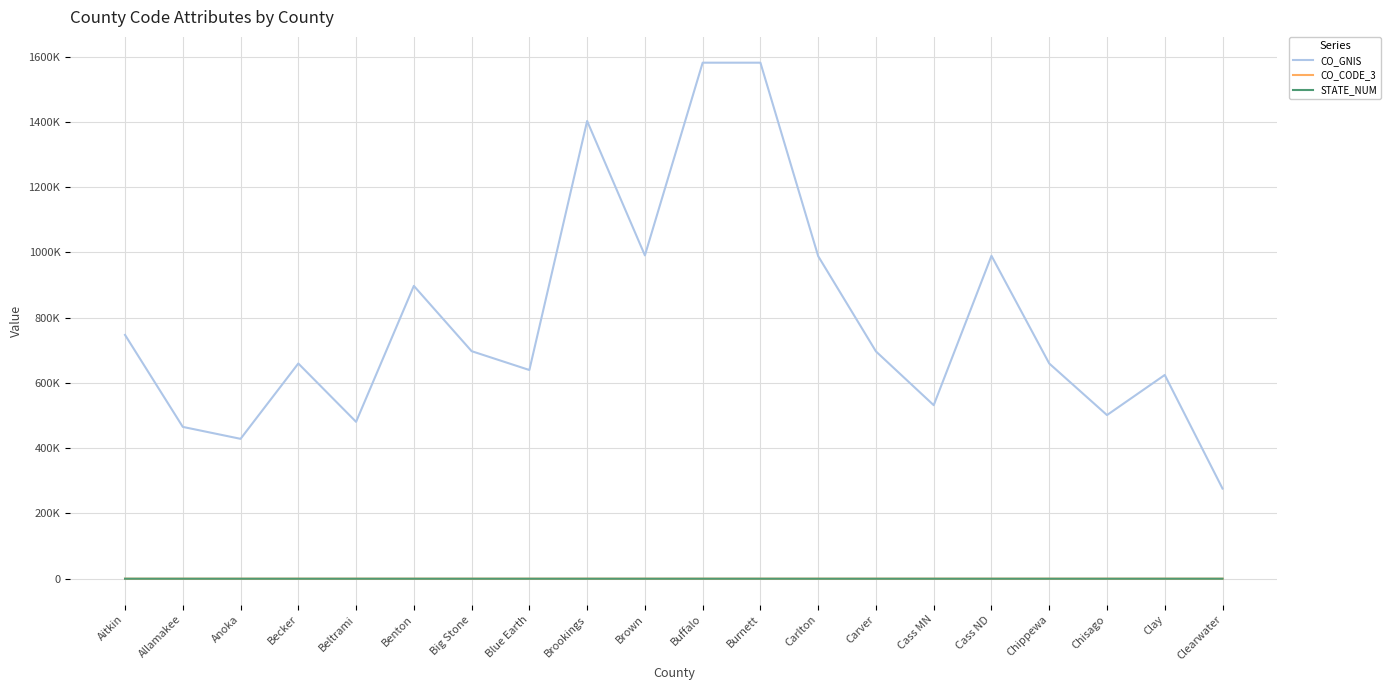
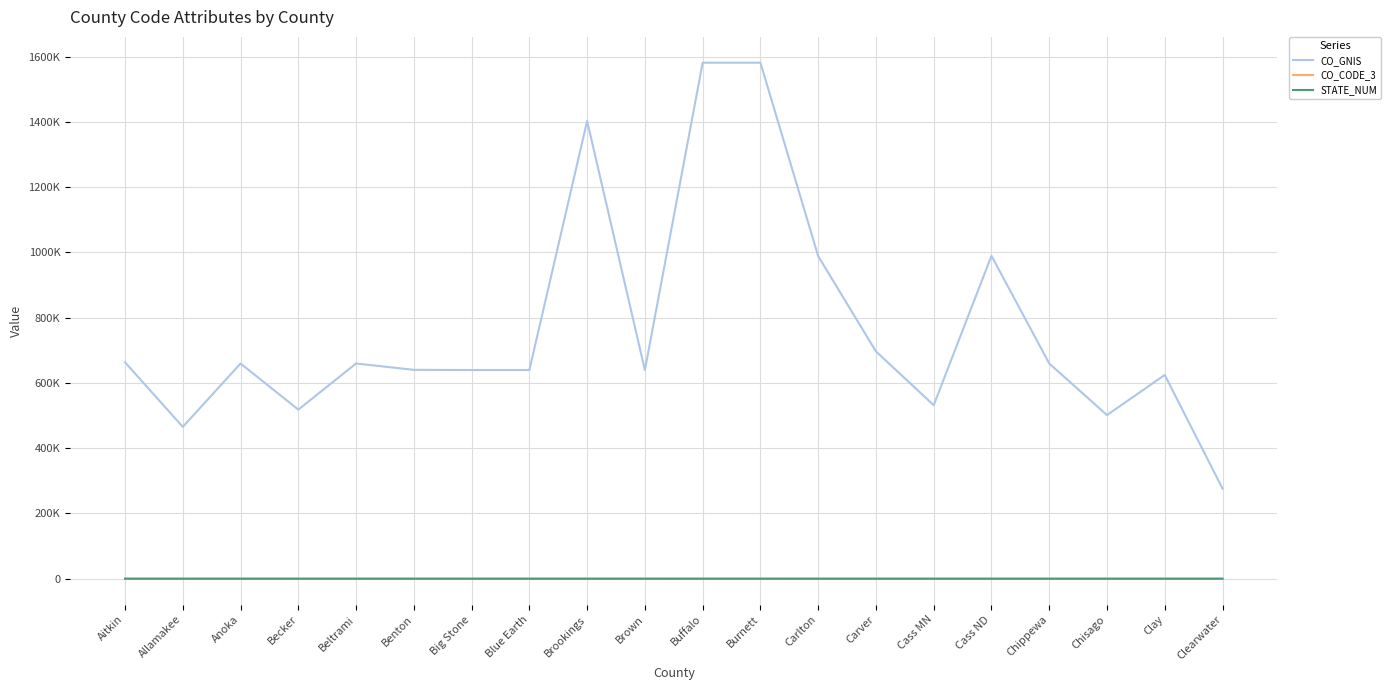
  {
    "CO_GNIS": {
-     "Aitkin": 750000,
+     "Aitkin": 660000,
      "Allamakee": 470000,
-     "Anoka": 430000,
-     "Becker": 660000,
-     "Beltrami": 480000,
-     "Benton": 900000,
-     "Big Stone": 700000,
+     "Anoka": 660000,
+     "Becker": 520000,
+     "Beltrami": 660000,
+     "Benton": 640000,
+     "Big Stone": 640000,
      "Blue Earth": 640000,
      "Brookings": 1400000,
-     "Brown": 990000,
+     "Brown": 640000,
      "Buffalo": 1580000,
      "Burnett": 1580000,
      "Carlton": 990000,
      "Carver": 700000,
      "Cass MN": 530000,
      "Cass ND": 990000,
      "Chippewa": 660000,
      "Chisago": 500000,
      "Clay": 620000,
      "Clearwater": 280000
    },
    "STATE_NUM": {
      "Aitkin": 0,
      "Allamakee": 0,
      "Anoka": 0,
      "Becker": 0,
      "Beltrami": 0,
      "Benton": 0,
      "Big Stone": 0,
      "Blue Earth": 0,
      "Brookings": 0,
      "Brown": 0,
      "Buffalo": 0,
      "Burnett": 0,
      "Carlton": 0,
      "Carver": 0,
      "Cass MN": 0,
      "Cass ND": 0,
      "Chippewa": 0,
      "Chisago": 0,
      "Clay": 0,
      "Clearwater": 0
    }
  }
